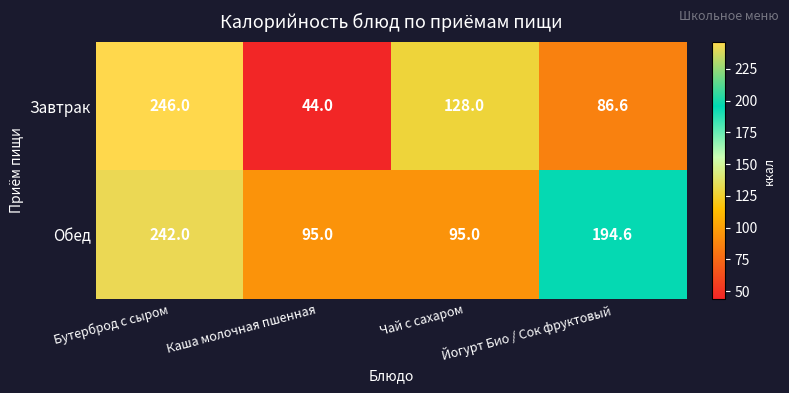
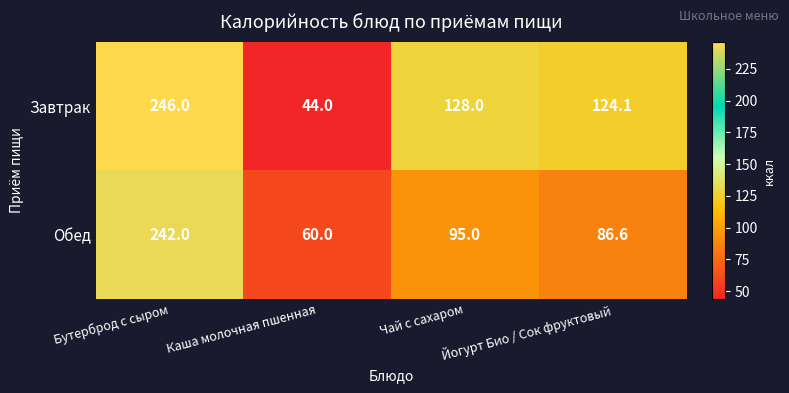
  {
    "Завтрак": {
      "Бутерброд с сыром": 246.0,
      "Каша молочная пшенная": 44.0,
      "Чай с сахаром": 128.0,
-     "Йогурт Био / Сок фруктовый": 86.6
+     "Йогурт Био / Сок фруктовый": 124.1
    },
    "Обед": {
      "Бутерброд с сыром": 242.0,
-     "Каша молочная пшенная": 95.0,
+     "Каша молочная пшенная": 60.0,
      "Чай с сахаром": 95.0,
-     "Йогурт Био / Сок фруктовый": 194.6
+     "Йогурт Био / Сок фруктовый": 86.6
    }
  }
